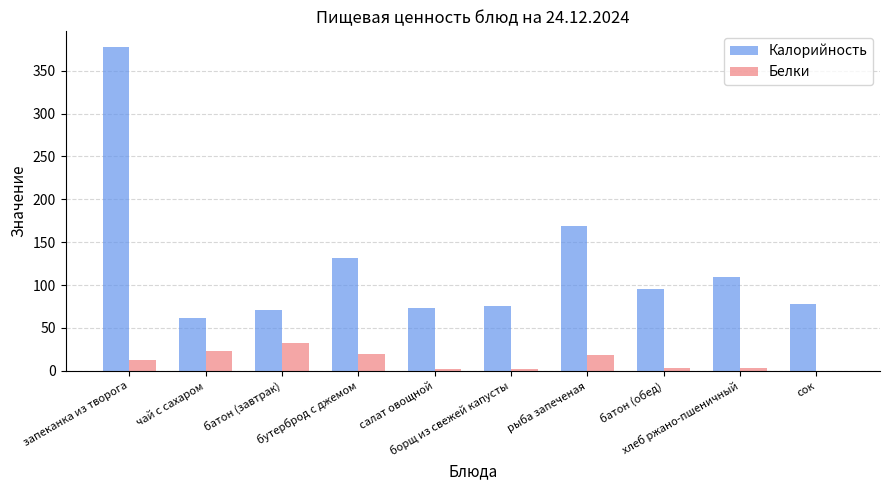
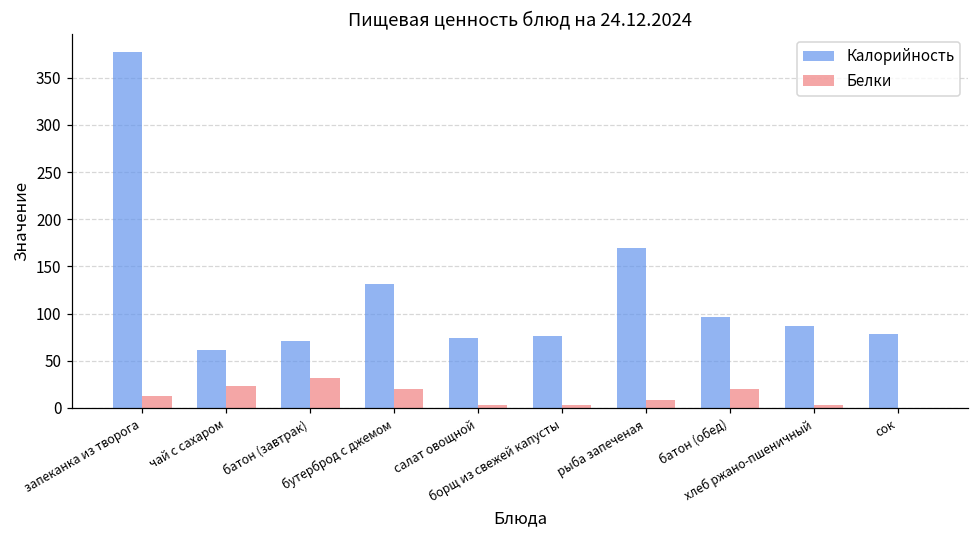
  {
    "Калорийность": {
      "запеканка из творога": 380,
      "чай с сахаром": 60,
      "батон (завтрак)": 70,
      "бутерброд с джемом": 130,
      "салат овощной": 70,
      "борщ из свежей капусты": 80,
      "рыба запеченая": 170,
      "батон (обед)": 100,
-     "хлеб ржано-пшеничный": 110,
+     "хлеб ржано-пшеничный": 90,
      "сок": 80
    },
    "Белки": {
      "запеканка из творога": 10,
      "чай с сахаром": 20,
      "батон (завтрак)": 30,
      "бутерброд с джемом": 20,
-     "рыба запеченая": 20,
-     "батон (обед)": 0,
+     "рыба запеченая": 10,
+     "батон (обед)": 20,
      "хлеб ржано-пшеничный": 0
    }
  }
